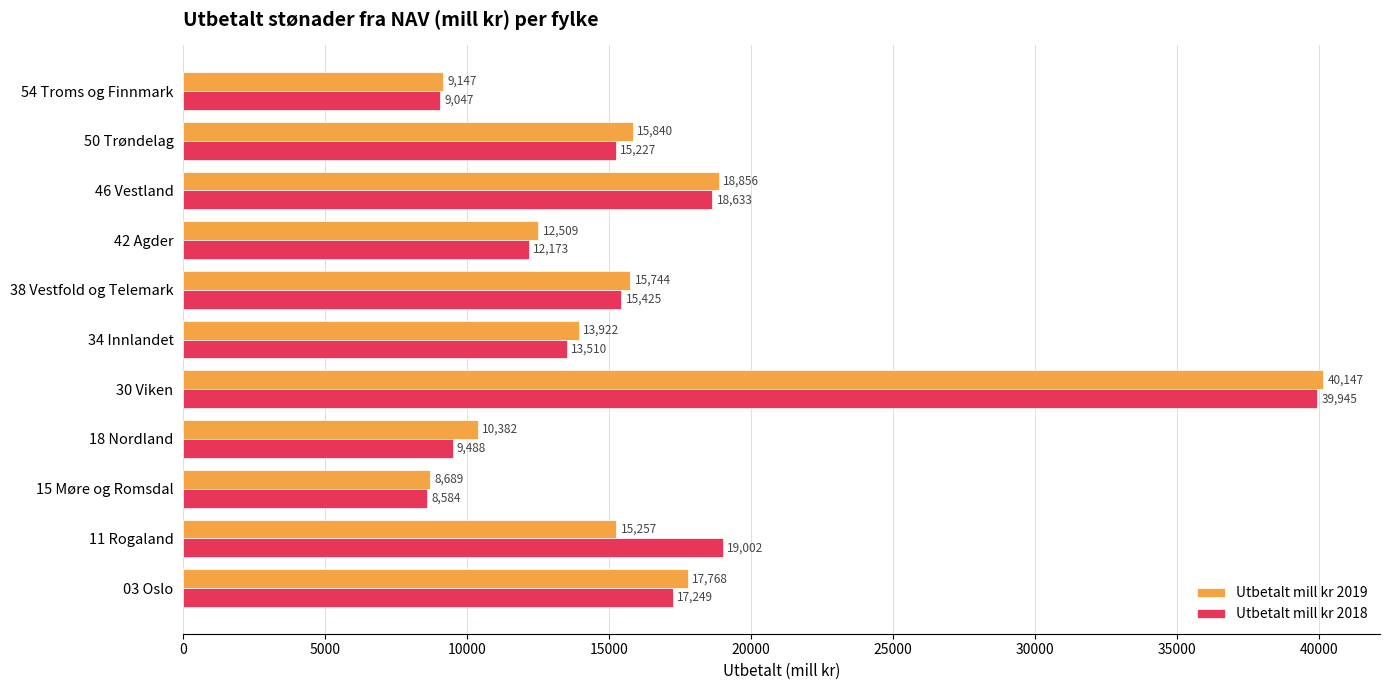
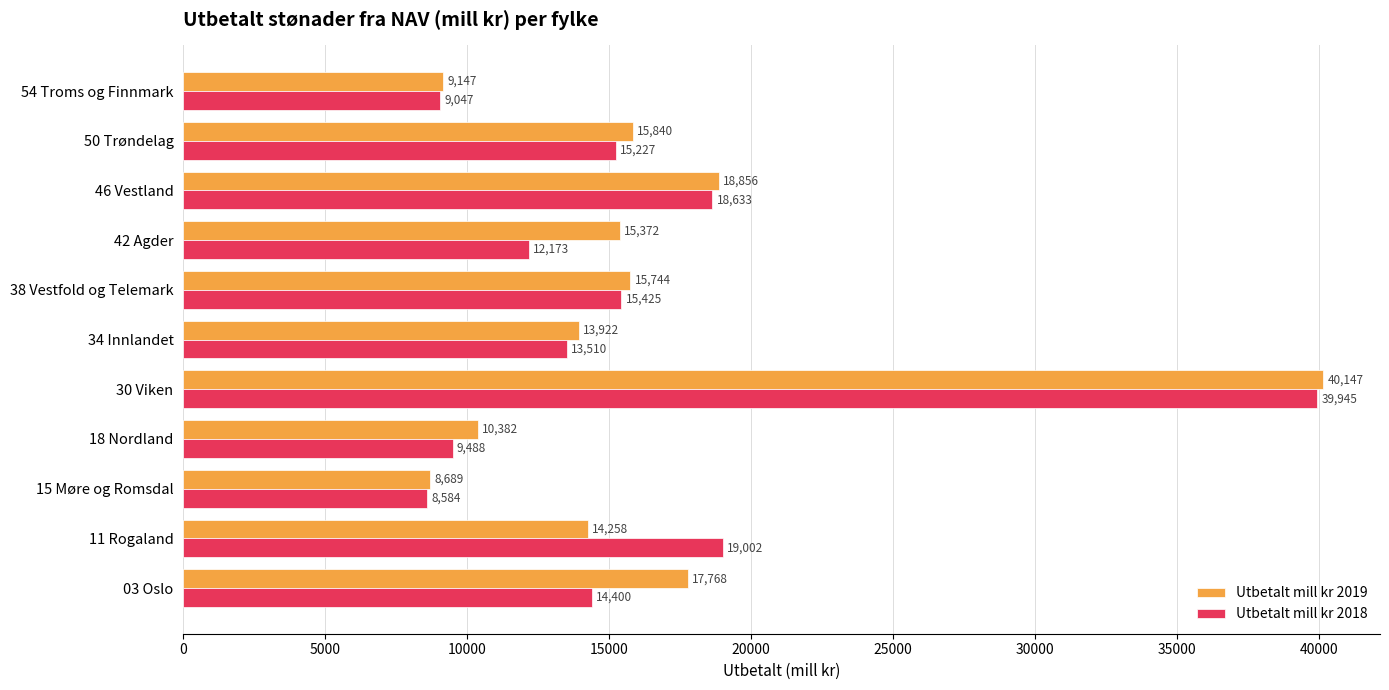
  {
    "Utbetalt mill kr 2019": {
      "54 Troms og Finnmark": "9,147",
      "50 Trøndelag": "15,840",
      "46 Vestland": "18,856",
-     "42 Agder": "12,509",
+     "42 Agder": "15,372",
      "38 Vestfold og Telemark": "15,744",
      "34 Innlandet": "13,922",
      "30 Viken": "40,147",
      "18 Nordland": "10,382",
      "15 Møre og Romsdal": "8,689",
-     "11 Rogaland": "15,257",
+     "11 Rogaland": "14,258",
      "03 Oslo": "17,768"
    },
    "Utbetalt mill kr 2018": {
      "54 Troms og Finnmark": "9,047",
      "50 Trøndelag": "15,227",
      "46 Vestland": "18,633",
      "42 Agder": "12,173",
      "38 Vestfold og Telemark": "15,425",
      "34 Innlandet": "13,510",
      "30 Viken": "39,945",
      "18 Nordland": "9,488",
      "15 Møre og Romsdal": "8,584",
      "11 Rogaland": "19,002",
-     "03 Oslo": "17,249"
+     "03 Oslo": "14,400"
    }
  }
